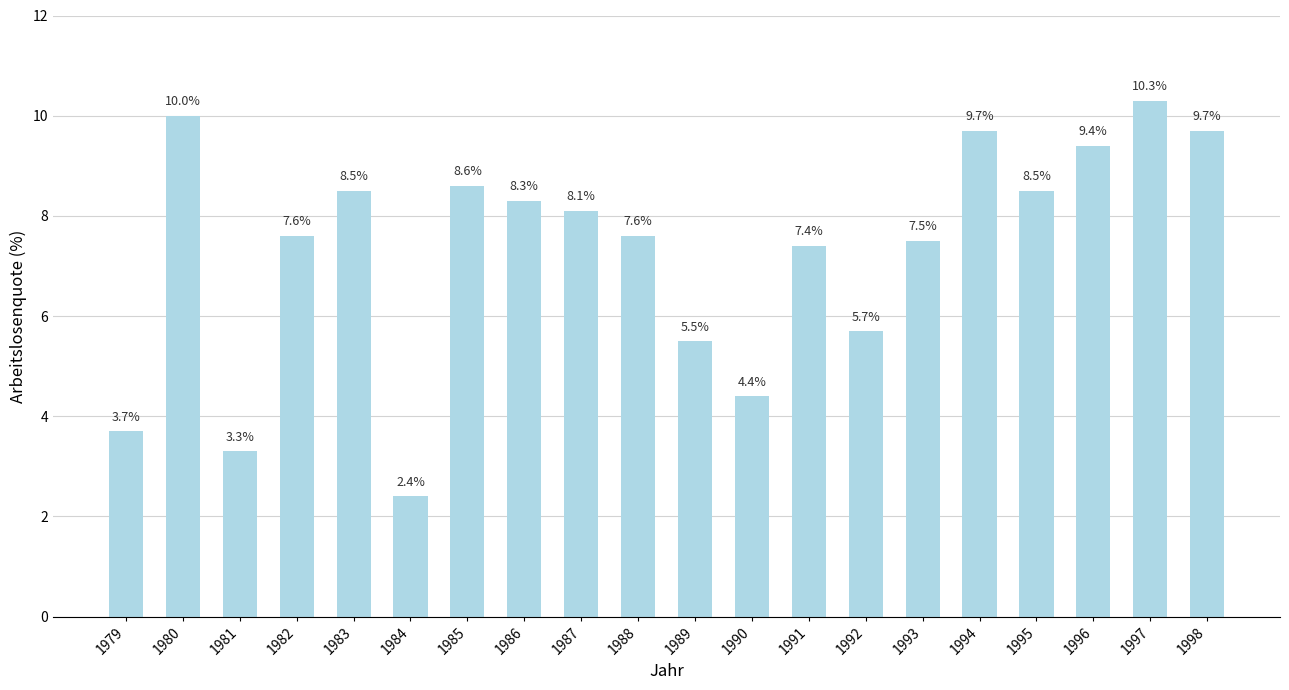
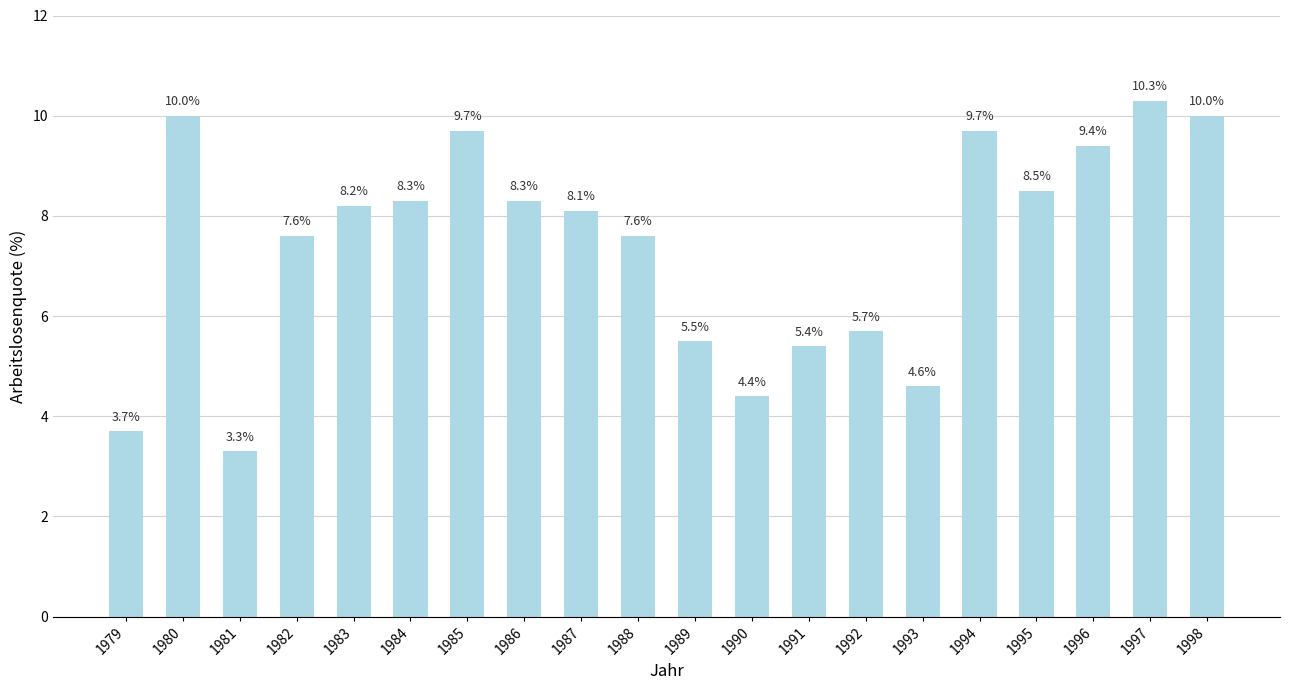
  {
    "1979": "3.7%",
    "1980": "10.0%",
    "1981": "3.3%",
    "1982": "7.6%",
-   "1983": "8.5%",
-   "1984": "2.4%",
-   "1985": "8.6%",
+   "1983": "8.2%",
+   "1984": "8.3%",
+   "1985": "9.7%",
    "1986": "8.3%",
    "1987": "8.1%",
    "1988": "7.6%",
    "1989": "5.5%",
    "1990": "4.4%",
-   "1991": "7.4%",
+   "1991": "5.4%",
    "1992": "5.7%",
-   "1993": "7.5%",
+   "1993": "4.6%",
    "1994": "9.7%",
    "1995": "8.5%",
    "1996": "9.4%",
    "1997": "10.3%",
-   "1998": "9.7%"
+   "1998": "10.0%"
  }
